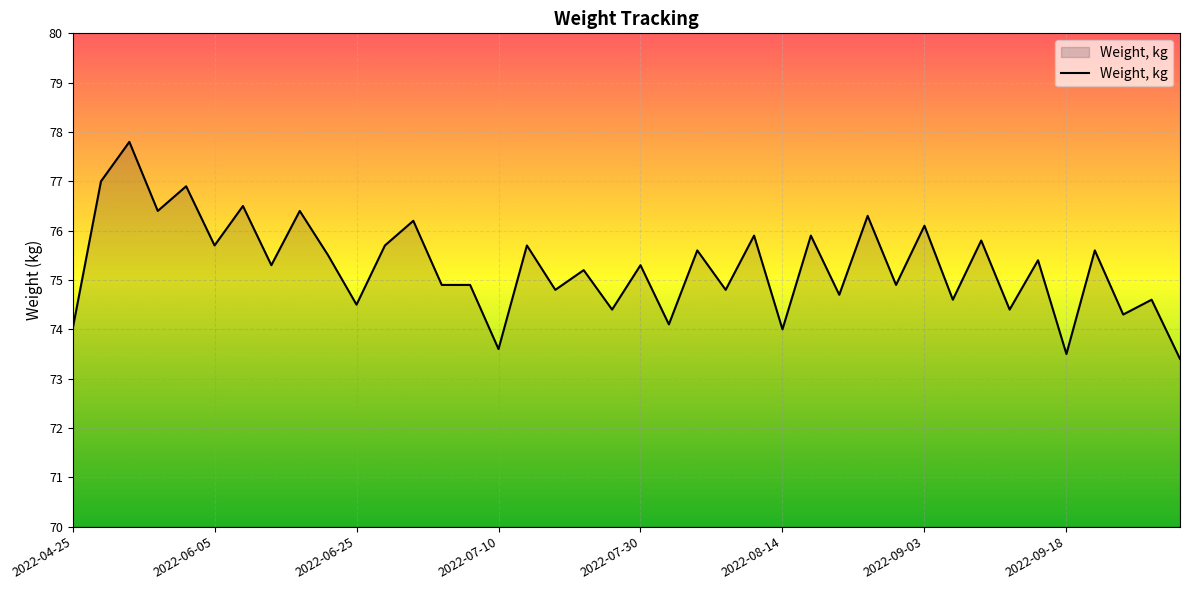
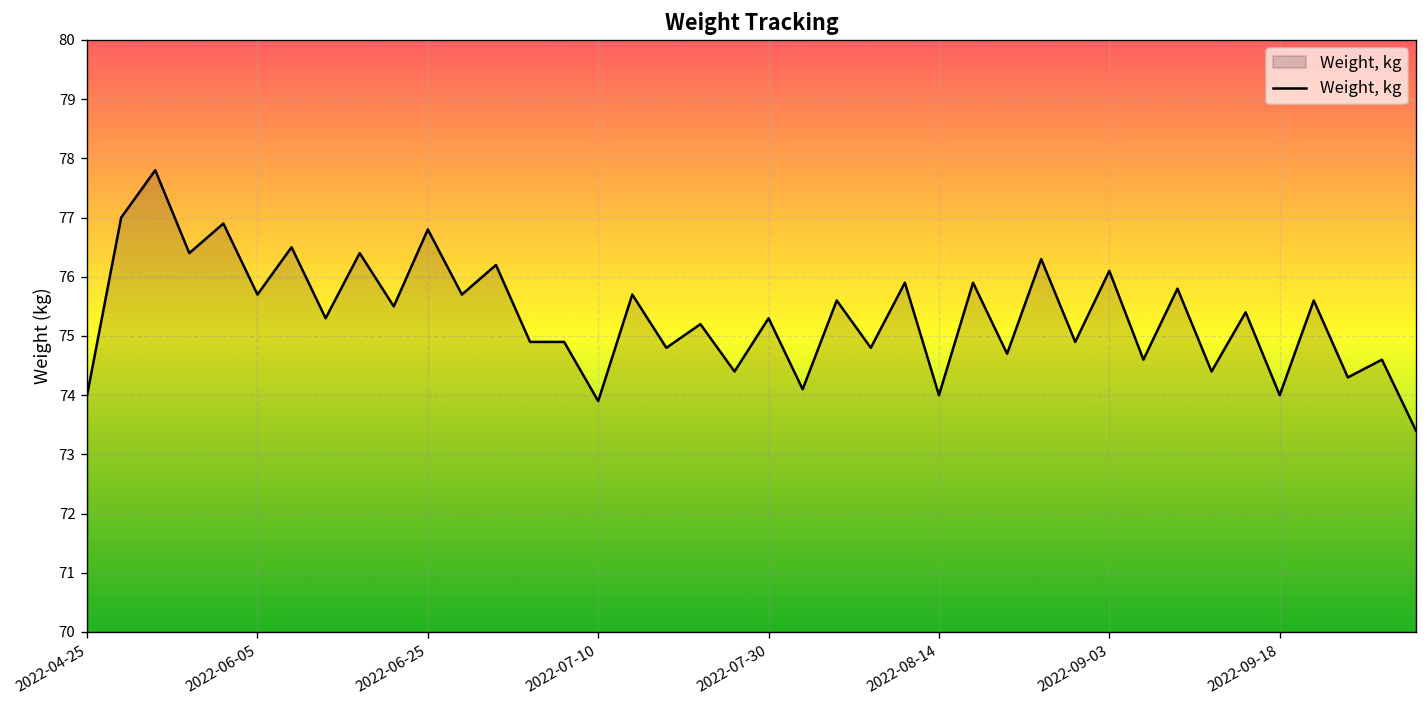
  {
    "2022-04-25": 74.0,
    "2022-06-05": 75.7,
-   "2022-06-25": 74.5,
-   "2022-07-10": 73.6,
+   "2022-06-25": 76.8,
+   "2022-07-10": 73.9,
    "2022-07-30": 75.3,
    "2022-08-14": 74.0,
    "2022-09-03": 76.1,
-   "2022-09-18": 73.5
+   "2022-09-18": 74.0
  }
